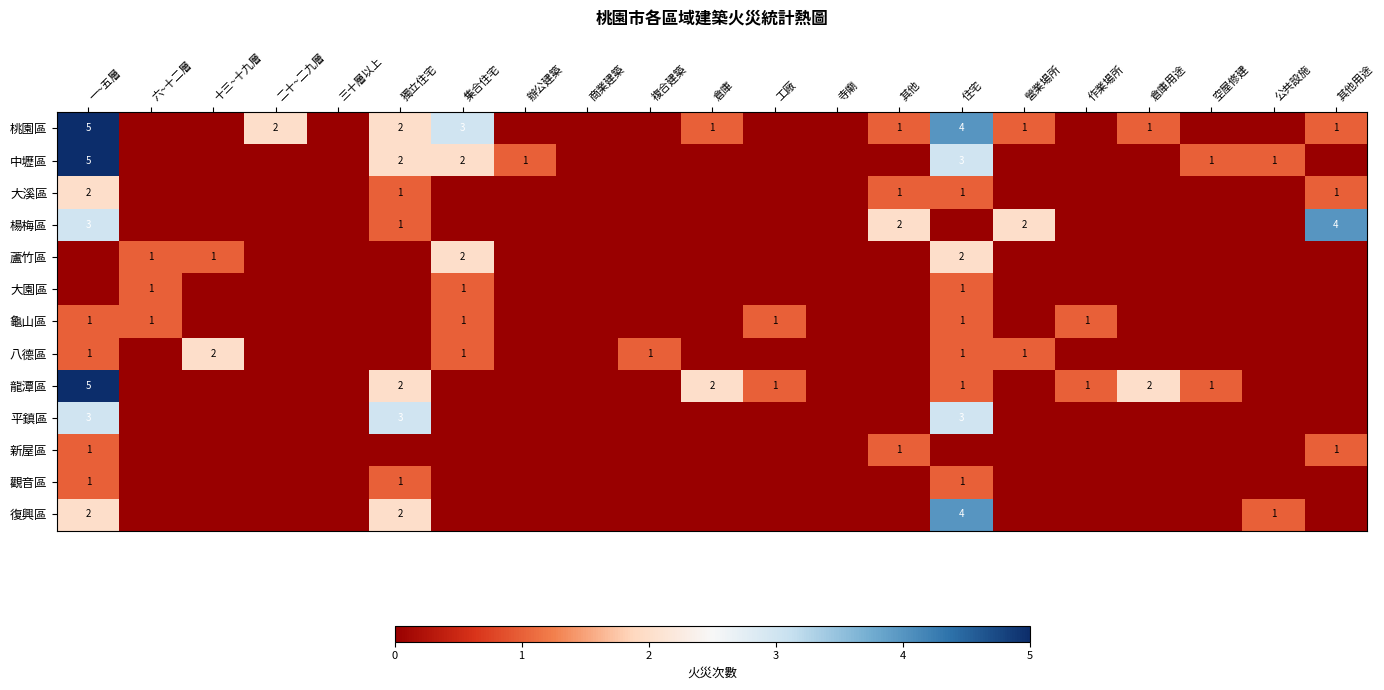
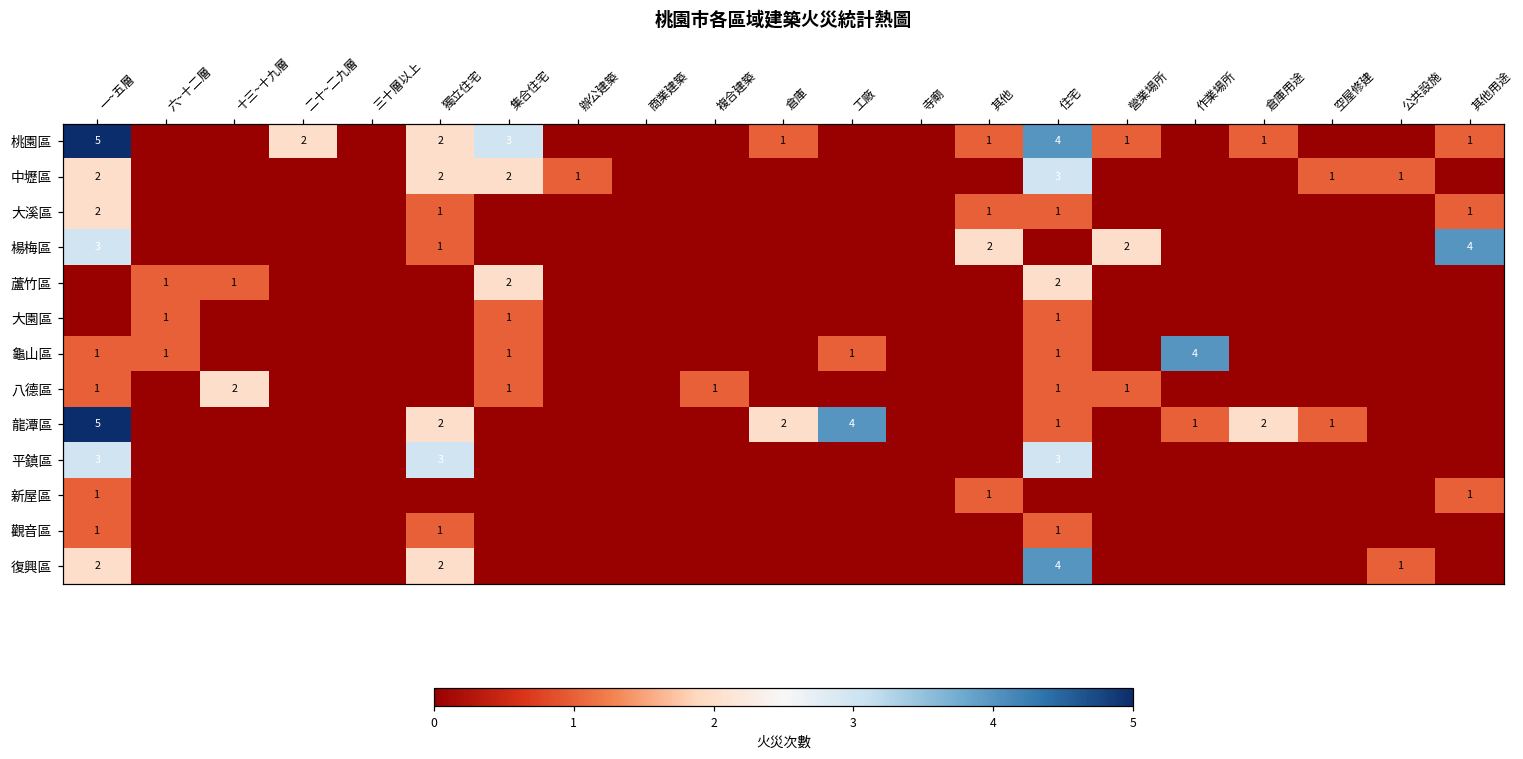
  {
    "桃園區": {
      "一~五層": 5,
      "二十~二九層": 2,
      "獨立住宅": 2,
      "倉庫": 1,
      "其他": 1,
      "住宅": 4,
      "營業場所": 1,
      "倉庫用途": 1,
      "其他用途": 1
    },
    "中壢區": {
-     "一~五層": 5,
+     "一~五層": 2,
      "獨立住宅": 2,
      "集合住宅": 2,
      "辦公建築": 1,
      "空屋修建": 1,
      "公共設施": 1
    },
    "大溪區": {
      "一~五層": 2,
      "獨立住宅": 1,
      "其他": 1,
      "住宅": 1,
      "其他用途": 1
    },
    "楊梅區": {
      "獨立住宅": 1,
      "其他": 2,
      "營業場所": 2,
      "其他用途": 4
    },
    "蘆竹區": {
      "六~十二層": 1,
      "十三~十九層": 1,
      "集合住宅": 2,
      "住宅": 2
    },
    "大園區": {
      "六~十二層": 1,
      "集合住宅": 1,
      "住宅": 1
    },
    "龜山區": {
      "一~五層": 1,
      "六~十二層": 1,
      "集合住宅": 1,
      "工廠": 1,
      "住宅": 1,
-     "作業場所": 1
+     "作業場所": 4
    },
    "八德區": {
      "一~五層": 1,
      "十三~十九層": 2,
      "集合住宅": 1,
      "複合建築": 1,
      "住宅": 1,
      "營業場所": 1
    },
    "龍潭區": {
      "一~五層": 5,
      "獨立住宅": 2,
      "倉庫": 2,
-     "工廠": 1,
+     "工廠": 4,
      "住宅": 1,
      "作業場所": 1,
      "倉庫用途": 2,
      "空屋修建": 1
    },
    "新屋區": {
      "一~五層": 1,
      "其他": 1,
      "其他用途": 1
    },
    "觀音區": {
      "一~五層": 1,
      "獨立住宅": 1,
      "住宅": 1
    },
    "復興區": {
      "一~五層": 2,
      "獨立住宅": 2,
      "住宅": 4,
      "公共設施": 1
    }
  }
